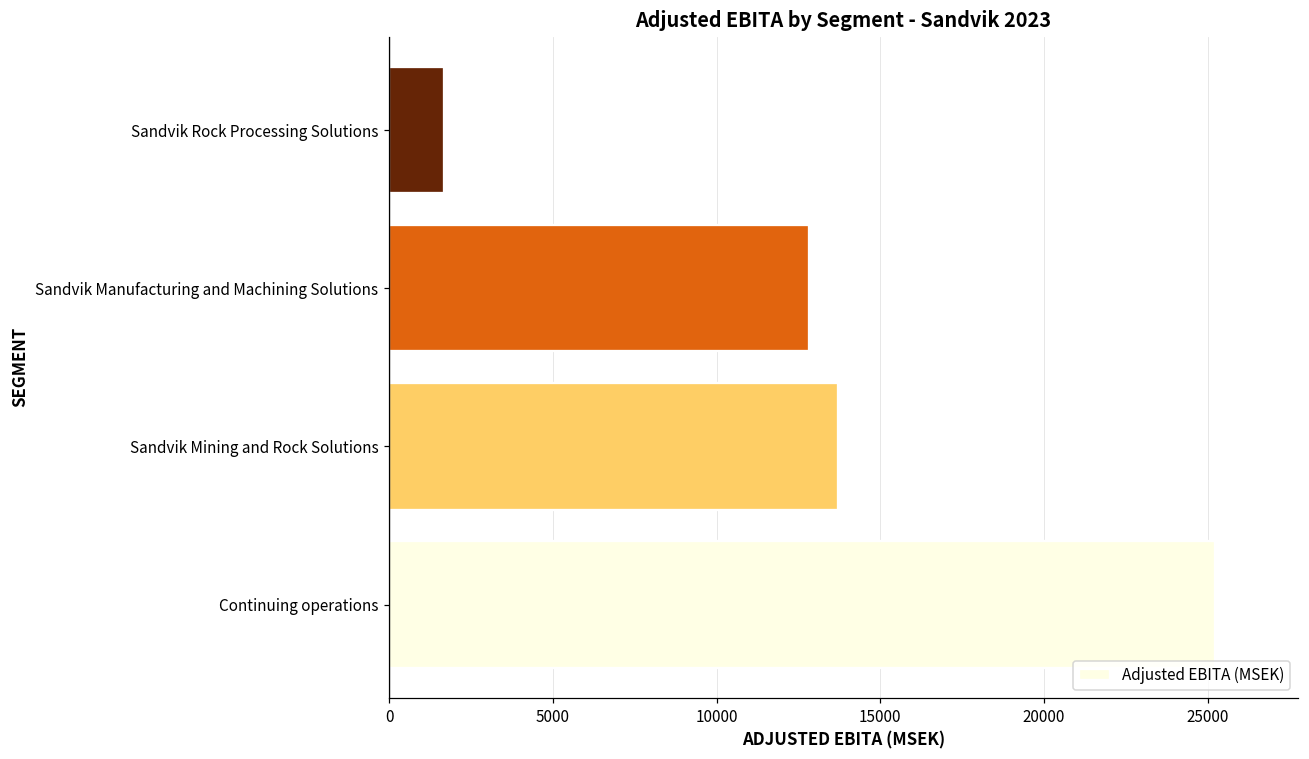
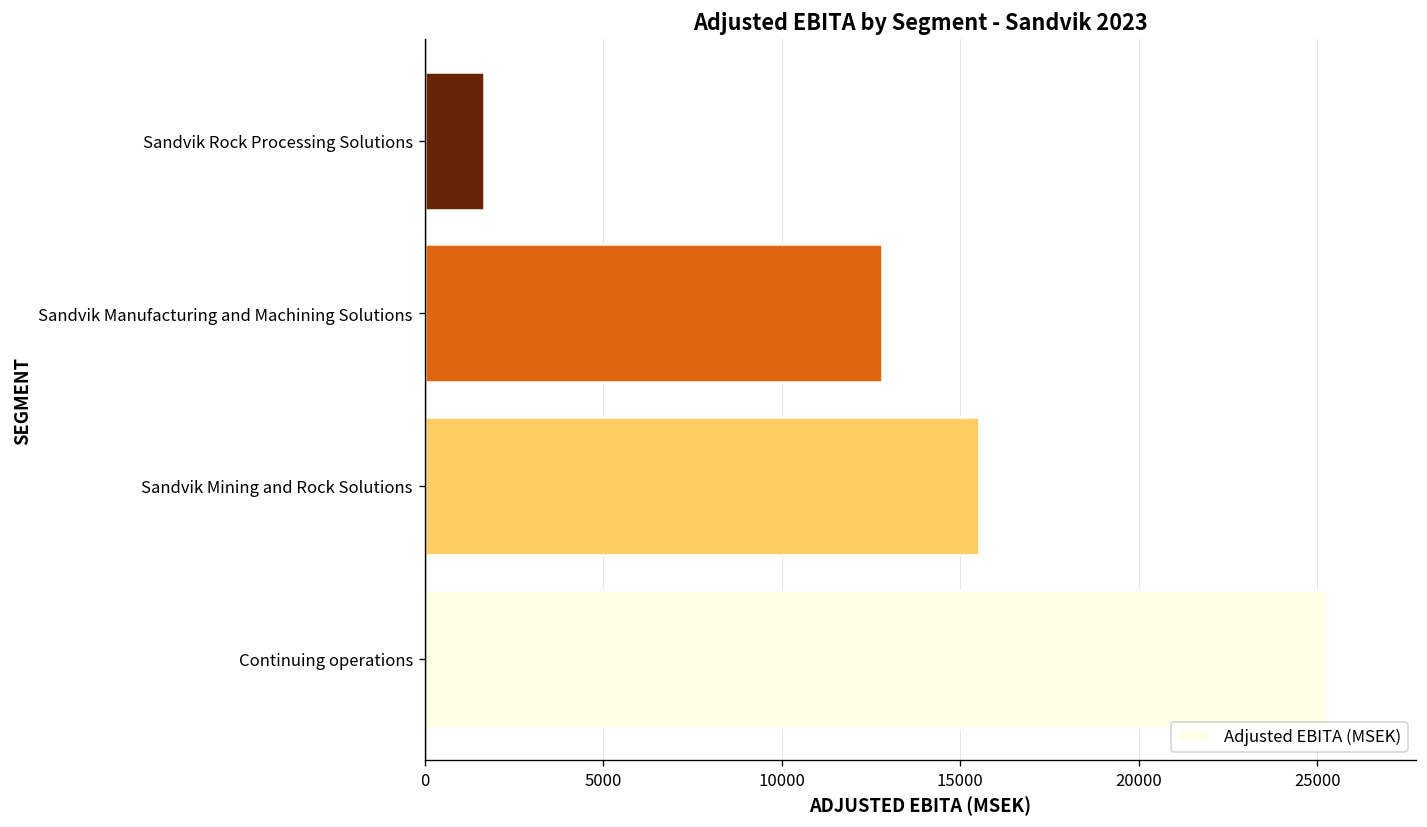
  {
    "Sandvik Rock Processing Solutions": 1700,
    "Sandvik Manufacturing and Machining Solutions": 12800,
-   "Sandvik Mining and Rock Solutions": 13700,
+   "Sandvik Mining and Rock Solutions": 15500,
    "Continuing operations": 25200
  }
